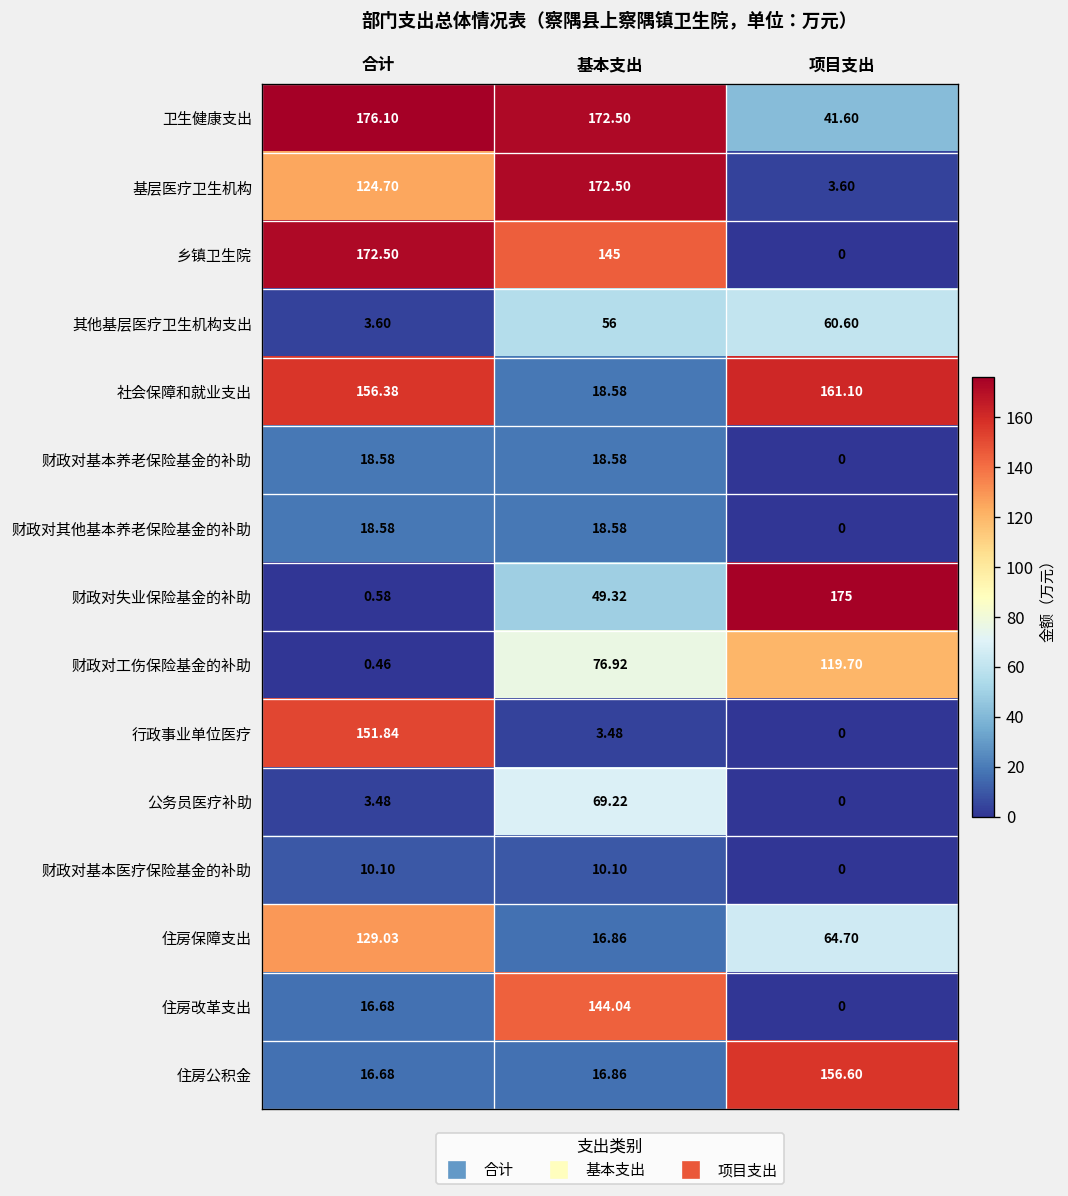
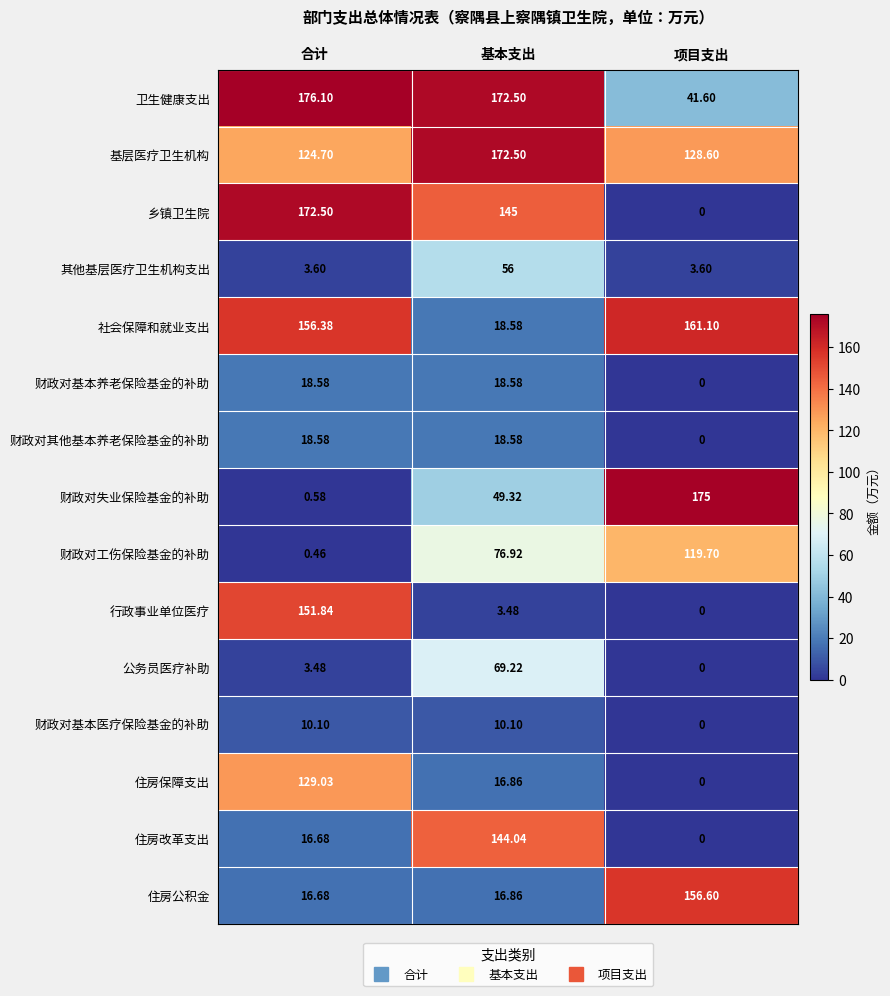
  {
    "卫生健康支出": {
      "合计": 176.10,
      "基本支出": 172.50,
      "项目支出": 41.60
    },
    "基层医疗卫生机构": {
      "合计": 124.70,
      "基本支出": 172.50,
-     "项目支出": 3.60
+     "项目支出": 128.60
    },
    "乡镇卫生院": {
      "合计": 172.50,
      "基本支出": 145,
      "项目支出": 0
    },
    "其他基层医疗卫生机构支出": {
      "合计": 3.60,
      "基本支出": 56,
-     "项目支出": 60.60
+     "项目支出": 3.60
    },
    "社会保障和就业支出": {
      "合计": 156.38,
      "基本支出": 18.58,
      "项目支出": 161.10
    },
    "财政对基本养老保险基金的补助": {
      "合计": 18.58,
      "基本支出": 18.58,
      "项目支出": 0
    },
    "财政对其他基本养老保险基金的补助": {
      "合计": 18.58,
      "基本支出": 18.58,
      "项目支出": 0
    },
    "财政对失业保险基金的补助": {
      "合计": 0.58,
      "基本支出": 49.32,
      "项目支出": 175
    },
    "财政对工伤保险基金的补助": {
      "合计": 0.46,
      "基本支出": 76.92,
      "项目支出": 119.70
    },
    "行政事业单位医疗": {
      "合计": 151.84,
      "基本支出": 3.48,
      "项目支出": 0
    },
    "公务员医疗补助": {
      "合计": 3.48,
      "基本支出": 69.22,
      "项目支出": 0
    },
    "财政对基本医疗保险基金的补助": {
      "合计": 10.10,
      "基本支出": 10.10,
      "项目支出": 0
    },
    "住房保障支出": {
      "合计": 129.03,
      "基本支出": 16.86,
-     "项目支出": 64.70
+     "项目支出": 0
    },
    "住房改革支出": {
      "合计": 16.68,
      "基本支出": 144.04,
      "项目支出": 0
    },
    "住房公积金": {
      "合计": 16.68,
      "基本支出": 16.86,
      "项目支出": 156.60
    }
  }
